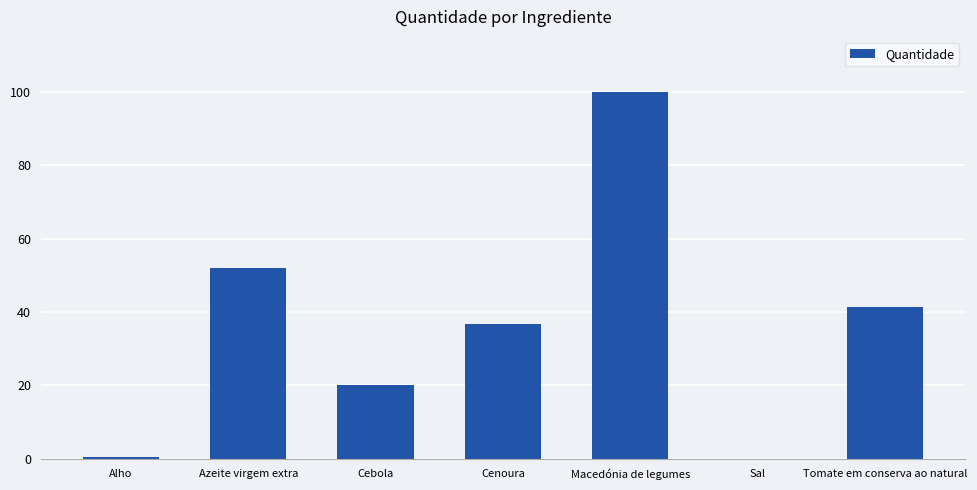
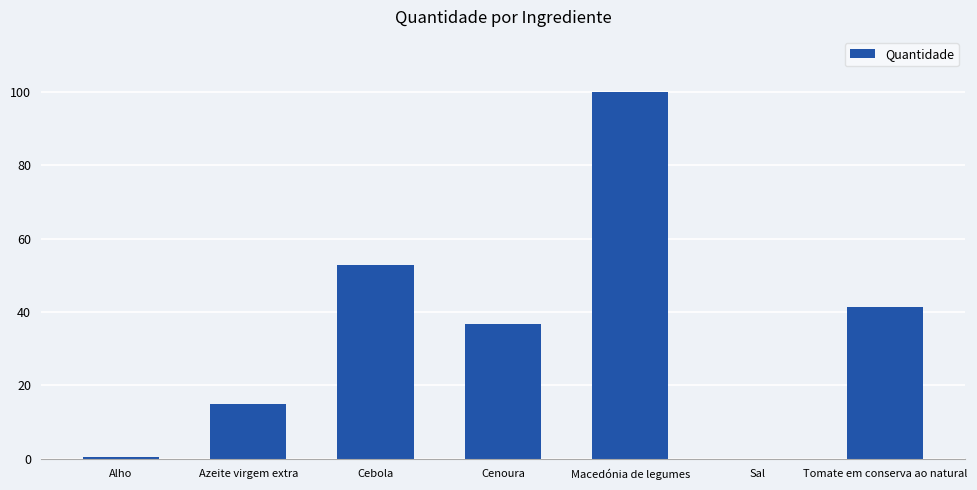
  {
-   "Azeite virgem extra": 52,
-   "Cebola": 20,
+   "Azeite virgem extra": 15,
+   "Cebola": 53,
    "Cenoura": 37,
    "Macedónia de legumes": 100,
    "Tomate em conserva ao natural": 41
  }
